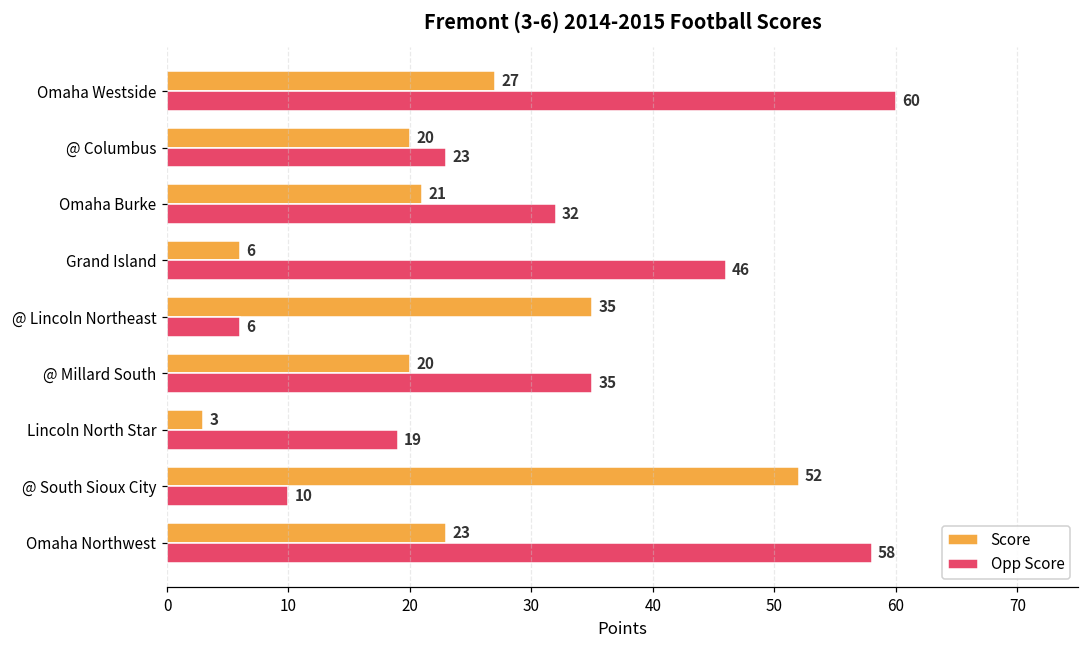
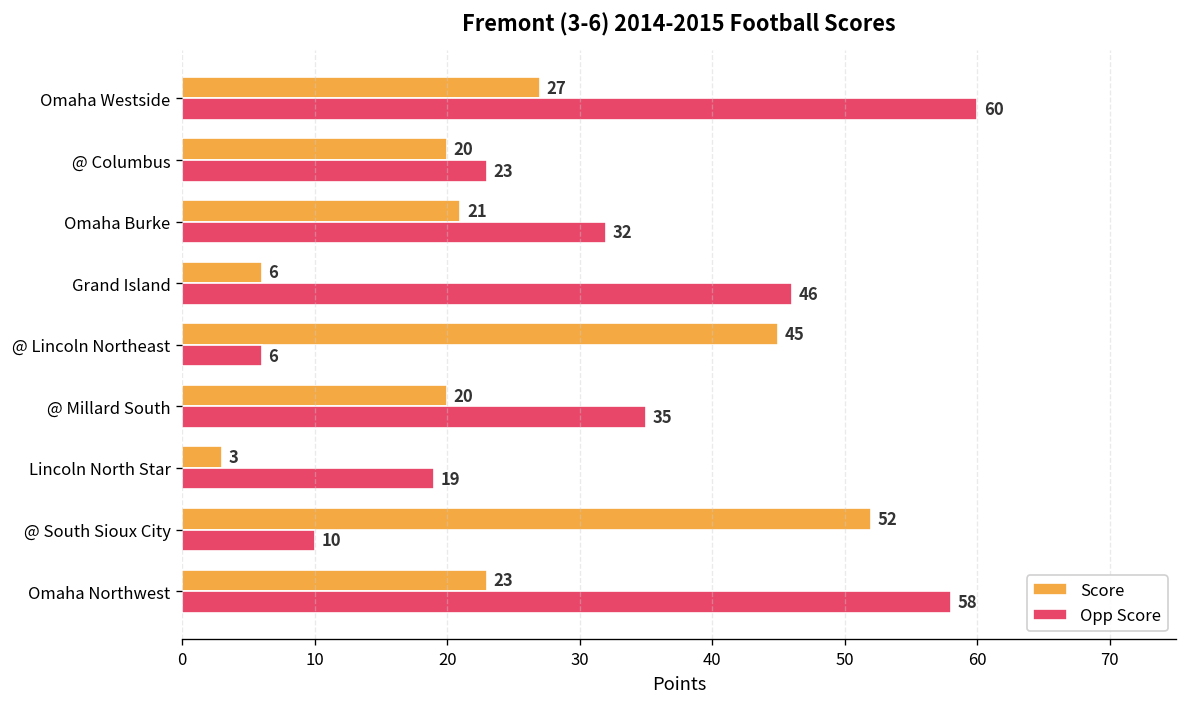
  {
    "Score": {
      "Omaha Westside": 27,
      "@ Columbus": 20,
      "Omaha Burke": 21,
      "Grand Island": 6,
-     "@ Lincoln Northeast": 35,
+     "@ Lincoln Northeast": 45,
      "@ Millard South": 20,
      "Lincoln North Star": 3,
      "@ South Sioux City": 52,
      "Omaha Northwest": 23
    },
    "Opp Score": {
      "Omaha Westside": 60,
      "@ Columbus": 23,
      "Omaha Burke": 32,
      "Grand Island": 46,
      "@ Lincoln Northeast": 6,
      "@ Millard South": 35,
      "Lincoln North Star": 19,
      "@ South Sioux City": 10,
      "Omaha Northwest": 58
    }
  }
